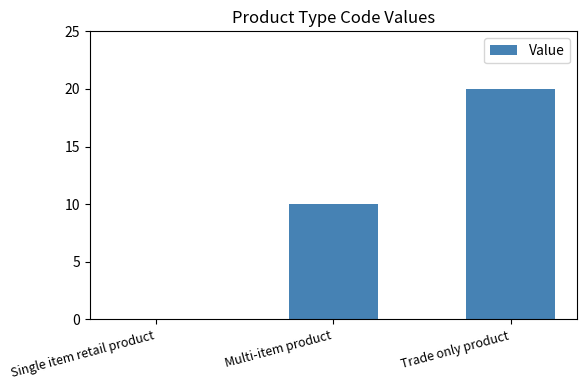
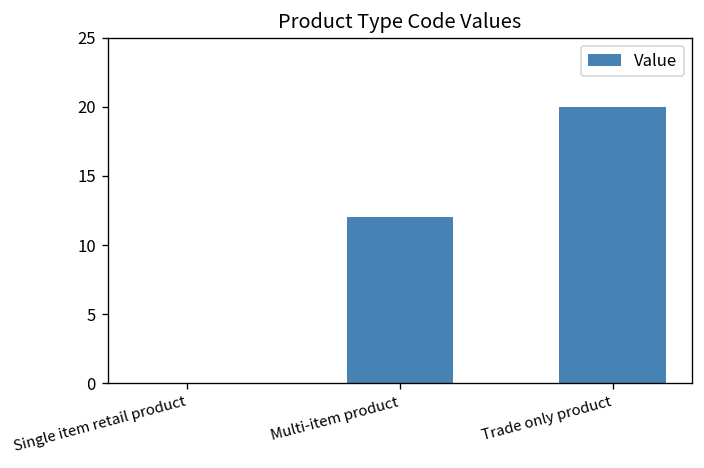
  {
    "Single item retail product": 0,
-   "Multi-item product": 10,
+   "Multi-item product": 12,
    "Trade only product": 20
  }
